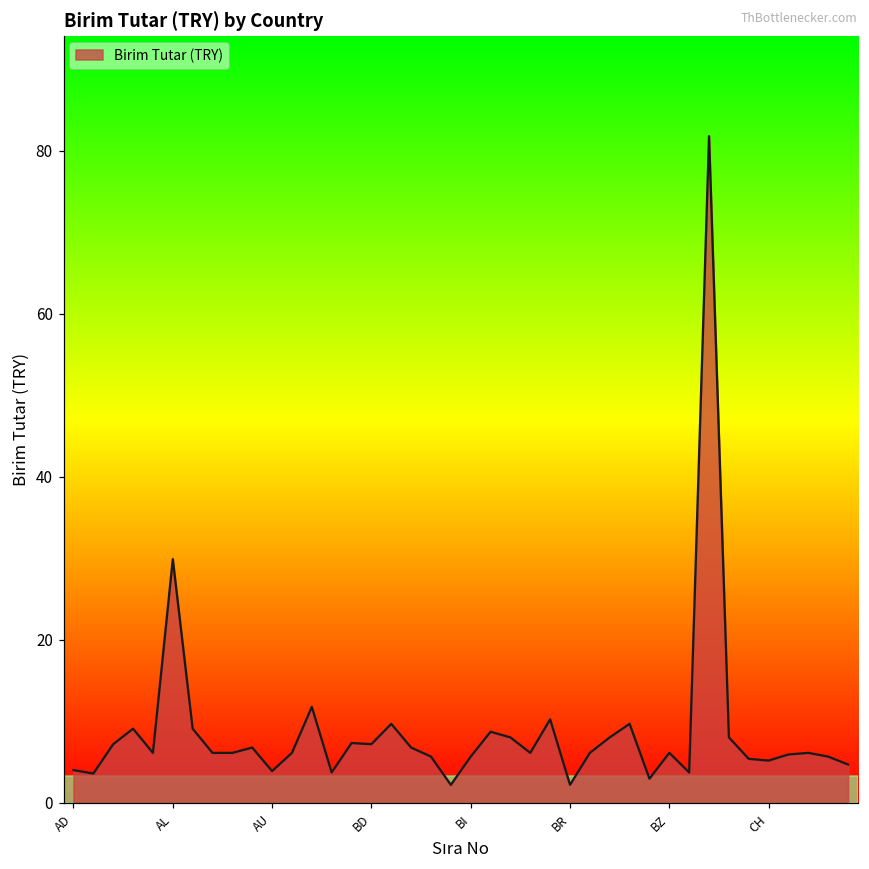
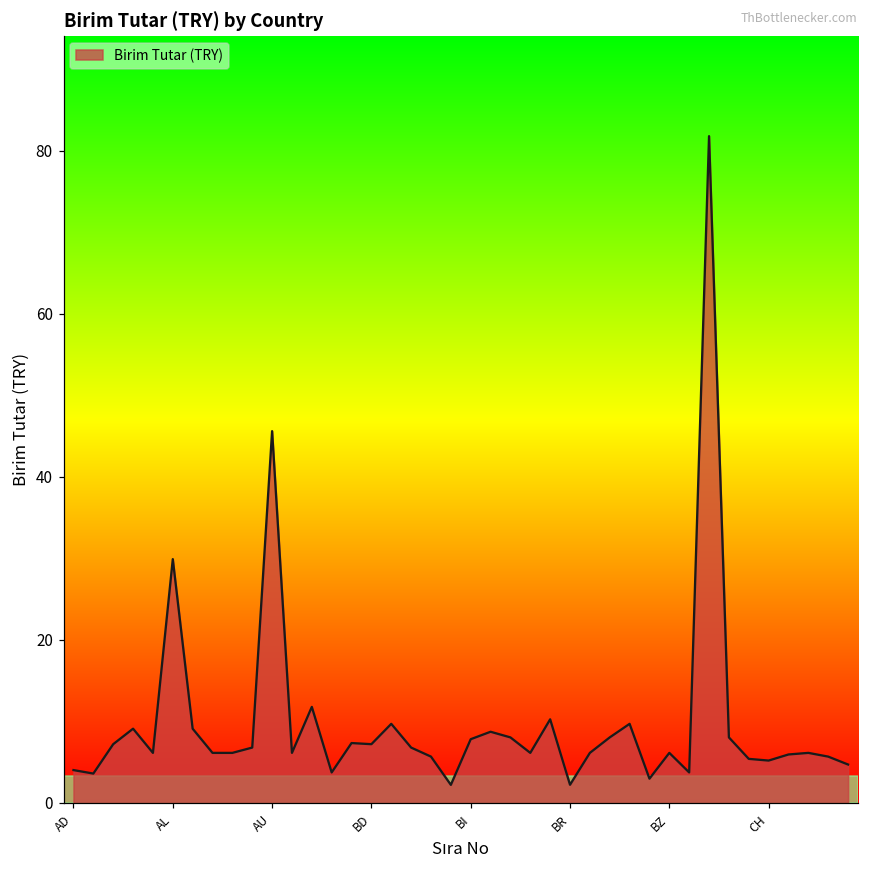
  {
    "AD": 4,
    "AL": 30,
-   "AU": 4,
+   "AU": 46,
    "BD": 7,
-   "BI": 6,
+   "BI": 8,
    "BZ": 6,
    "CH": 5
  }
